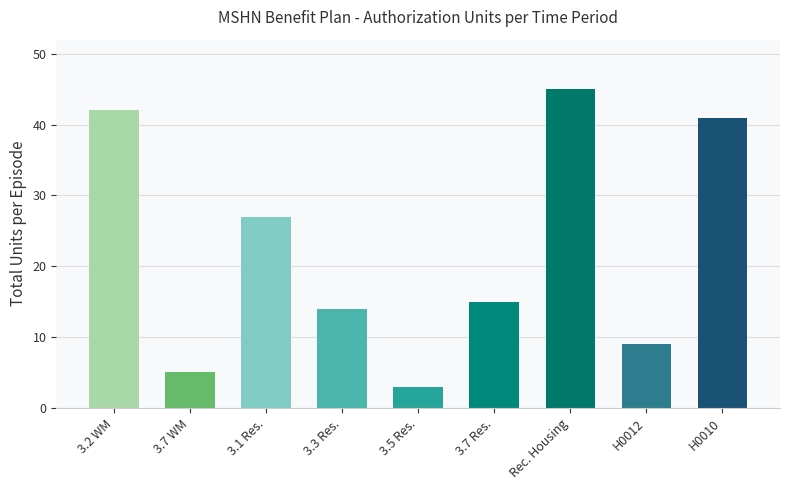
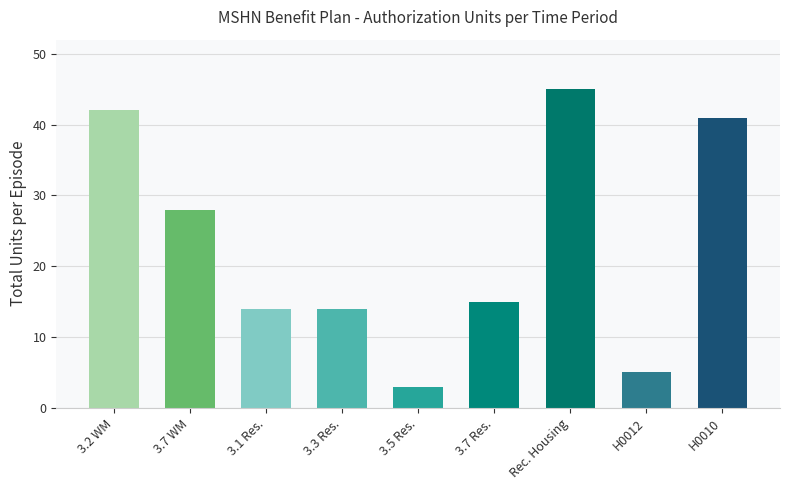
  {
    "3.2 WM": 42,
-   "3.7 WM": 5,
-   "3.1 Res.": 27,
+   "3.7 WM": 28,
+   "3.1 Res.": 14,
    "3.3 Res.": 14,
    "3.5 Res.": 3,
    "3.7 Res.": 15,
    "Rec. Housing": 45,
-   "H0012": 9,
+   "H0012": 5,
    "H0010": 41
  }
